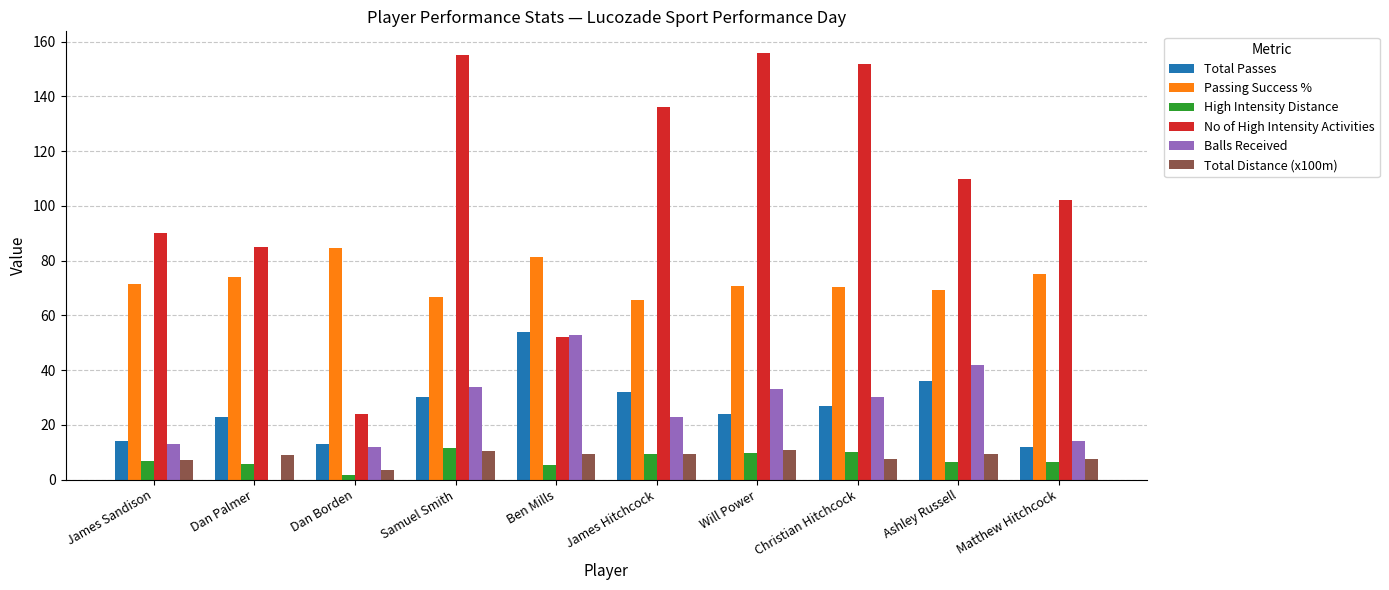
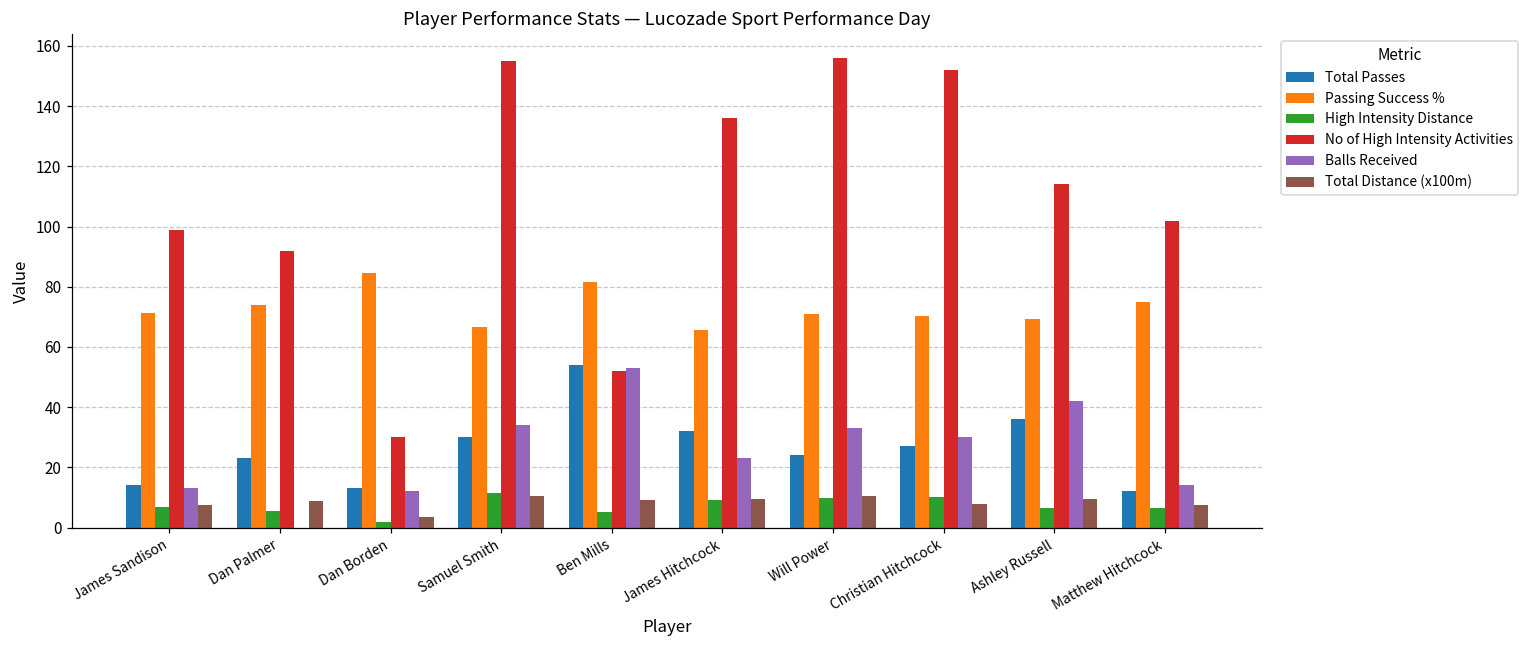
  {
    "Total Passes": {
      "James Sandison": 14,
      "Dan Palmer": 23,
      "Dan Borden": 13,
      "Samuel Smith": 30,
      "Ben Mills": 54,
      "James Hitchcock": 32,
      "Will Power": 24,
      "Christian Hitchcock": 27,
      "Ashley Russell": 36,
      "Matthew Hitchcock": 12
    },
    "Passing Success %": {
      "James Sandison": 71,
      "Dan Palmer": 74,
      "Dan Borden": 85,
      "Samuel Smith": 67,
      "Ben Mills": 82,
      "James Hitchcock": 66,
      "Will Power": 71,
      "Christian Hitchcock": 70,
      "Ashley Russell": 69,
      "Matthew Hitchcock": 75
    },
    "High Intensity Distance": {
      "James Sandison": 7,
      "Dan Palmer": 6,
      "Dan Borden": 2,
      "Samuel Smith": 11,
      "Ben Mills": 5,
      "James Hitchcock": 9,
      "Will Power": 10,
      "Christian Hitchcock": 10,
      "Ashley Russell": 6,
      "Matthew Hitchcock": 7
    },
    "No of High Intensity Activities": {
-     "James Sandison": 90,
-     "Dan Palmer": 85,
-     "Dan Borden": 24,
+     "James Sandison": 99,
+     "Dan Palmer": 92,
+     "Dan Borden": 30,
      "Samuel Smith": 155,
      "Ben Mills": 52,
      "James Hitchcock": 136,
      "Will Power": 156,
      "Christian Hitchcock": 152,
-     "Ashley Russell": 110,
+     "Ashley Russell": 114,
      "Matthew Hitchcock": 102
    },
    "Balls Received": {
      "James Sandison": 13,
      "Dan Palmer": 0,
      "Dan Borden": 12,
      "Samuel Smith": 34,
      "Ben Mills": 53,
      "James Hitchcock": 23,
      "Will Power": 33,
      "Christian Hitchcock": 30,
      "Ashley Russell": 42,
      "Matthew Hitchcock": 14
    },
    "Total Distance (x100m)": {
      "James Sandison": 7,
      "Dan Palmer": 9,
      "Dan Borden": 3,
      "Samuel Smith": 10,
      "Ben Mills": 9,
      "James Hitchcock": 10,
      "Will Power": 11,
      "Christian Hitchcock": 8,
      "Ashley Russell": 9,
      "Matthew Hitchcock": 8
    }
  }
